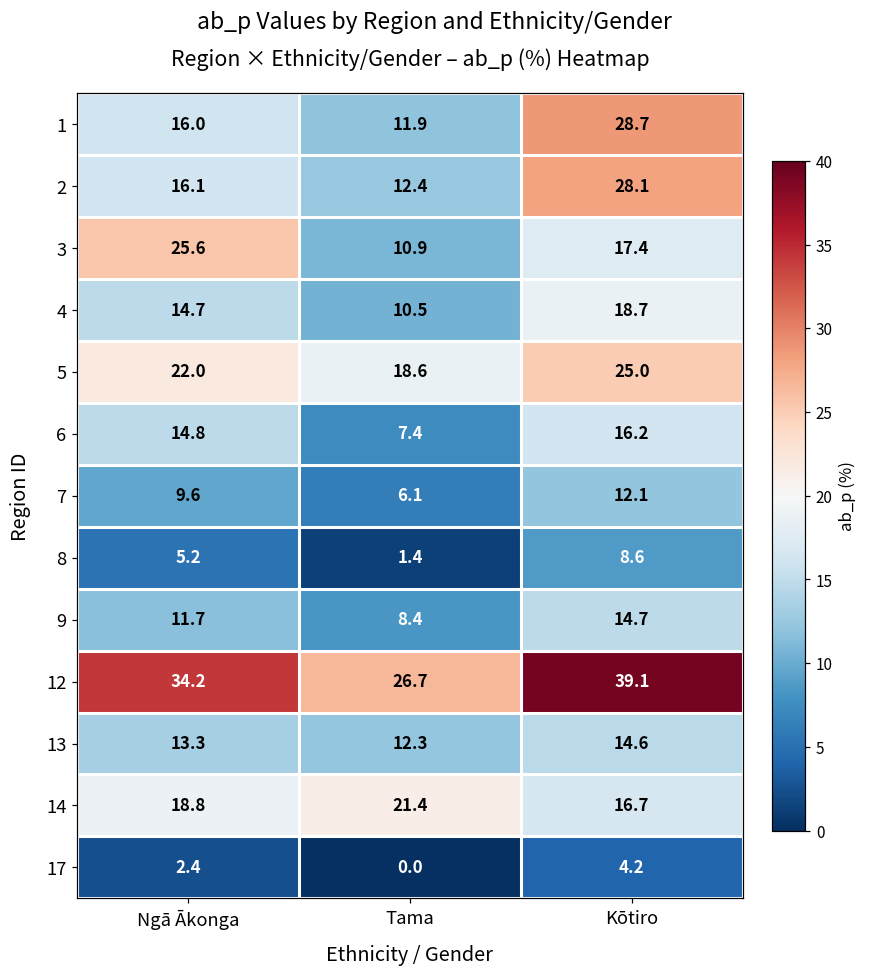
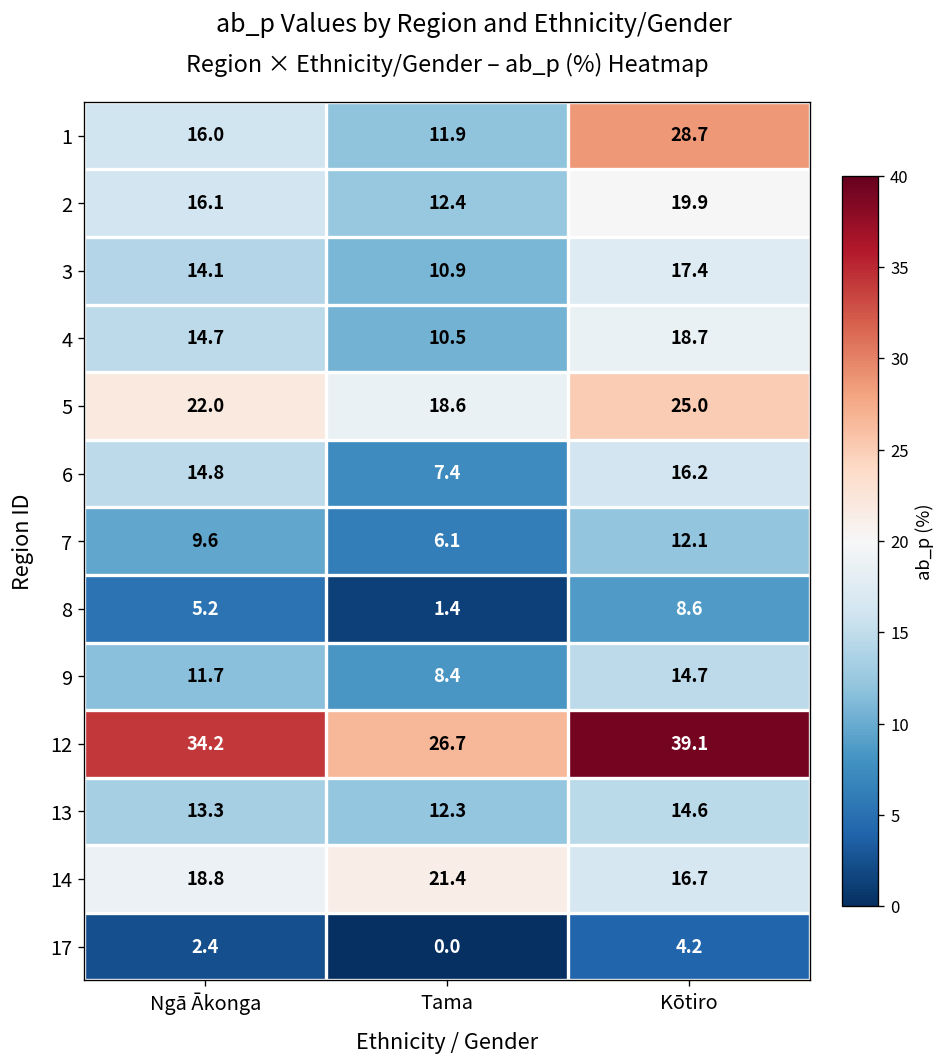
  {
    "1": {
      "Ngā Ākonga": 16.0,
      "Tama": 11.9,
      "Kōtiro": 28.7
    },
    "2": {
      "Ngā Ākonga": 16.1,
      "Tama": 12.4,
-     "Kōtiro": 28.1
+     "Kōtiro": 19.9
    },
    "3": {
-     "Ngā Ākonga": 25.6,
+     "Ngā Ākonga": 14.1,
      "Tama": 10.9,
      "Kōtiro": 17.4
    },
    "4": {
      "Ngā Ākonga": 14.7,
      "Tama": 10.5,
      "Kōtiro": 18.7
    },
    "5": {
      "Ngā Ākonga": 22.0,
      "Tama": 18.6,
      "Kōtiro": 25.0
    },
    "6": {
      "Ngā Ākonga": 14.8,
      "Tama": 7.4,
      "Kōtiro": 16.2
    },
    "7": {
      "Ngā Ākonga": 9.6,
      "Tama": 6.1,
      "Kōtiro": 12.1
    },
    "8": {
      "Ngā Ākonga": 5.2,
      "Tama": 1.4,
      "Kōtiro": 8.6
    },
    "9": {
      "Ngā Ākonga": 11.7,
      "Tama": 8.4,
      "Kōtiro": 14.7
    },
    "12": {
      "Ngā Ākonga": 34.2,
      "Tama": 26.7,
      "Kōtiro": 39.1
    },
    "13": {
      "Ngā Ākonga": 13.3,
      "Tama": 12.3,
      "Kōtiro": 14.6
    },
    "14": {
      "Ngā Ākonga": 18.8,
      "Tama": 21.4,
      "Kōtiro": 16.7
    },
    "17": {
      "Ngā Ākonga": 2.4,
      "Tama": 0.0,
      "Kōtiro": 4.2
    }
  }
